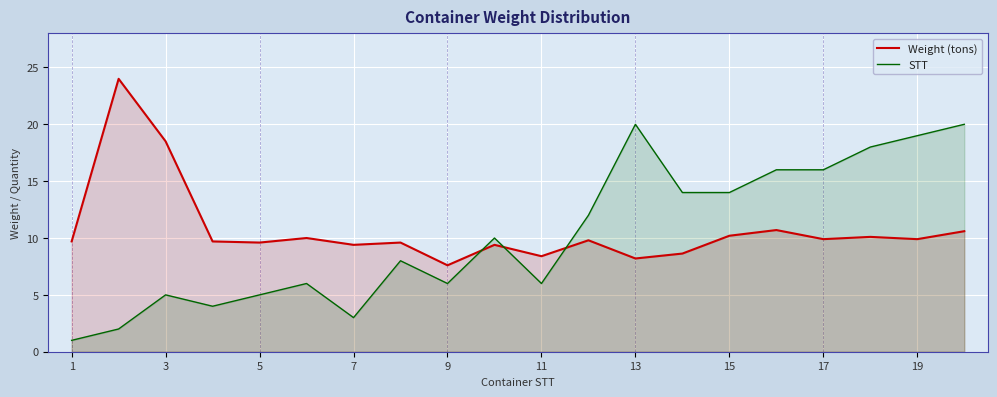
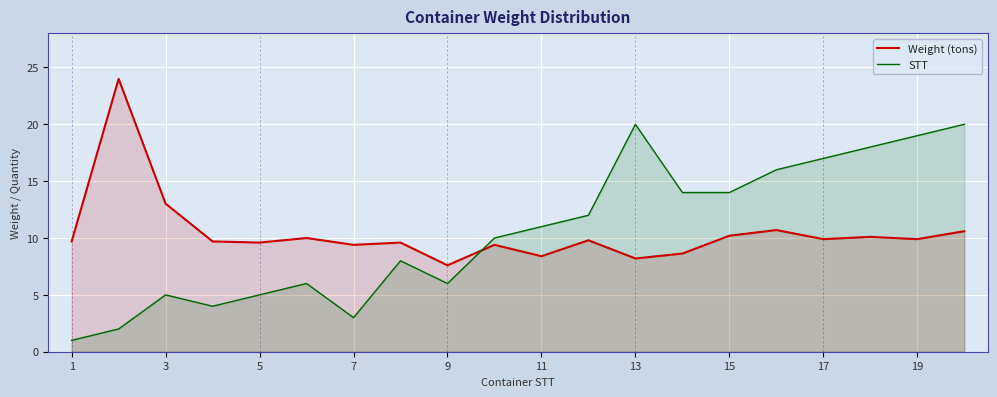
  {
    "Weight (tons)": {
      "1": 9.7,
-     "3": 18.5,
+     "3": 13.0,
      "5": 9.6,
      "7": 9.4,
      "9": 7.6,
      "11": 8.4,
      "13": 8.2,
      "15": 10.2,
      "17": 9.9,
      "19": 9.9
    },
    "STT": {
      "1": 1,
      "3": 5,
      "5": 5,
      "7": 3,
      "9": 6,
-     "11": 6,
+     "11": 11,
      "13": 20,
      "15": 14,
-     "17": 16,
+     "17": 17,
      "19": 19
    }
  }
